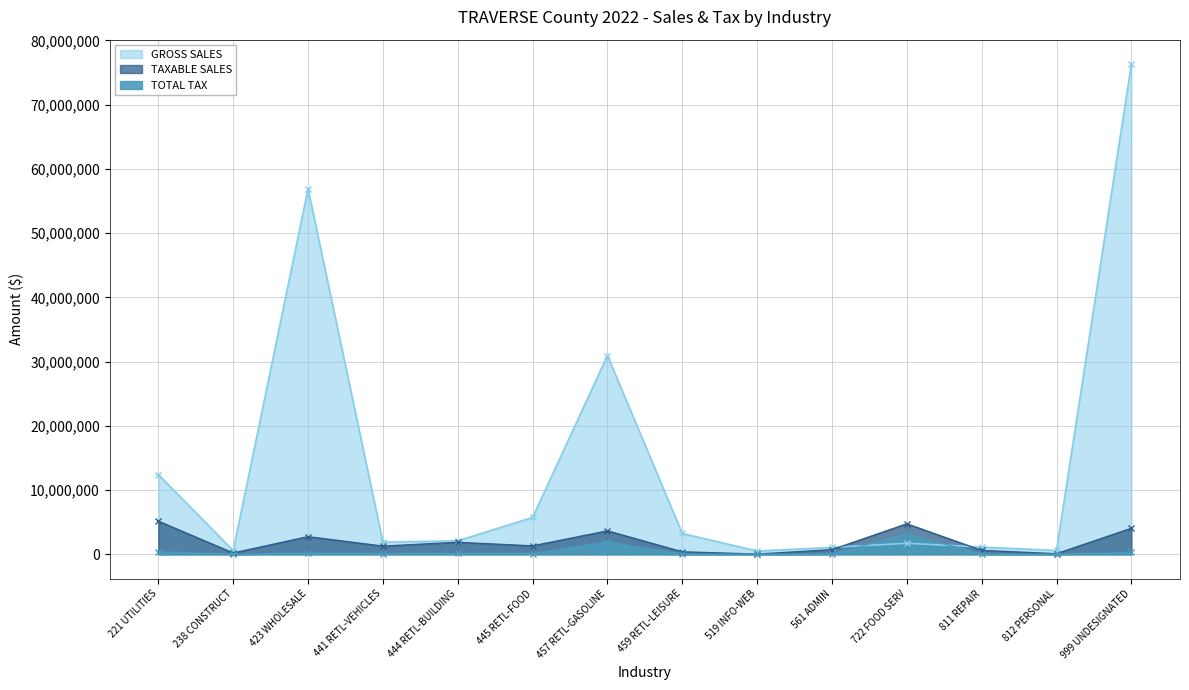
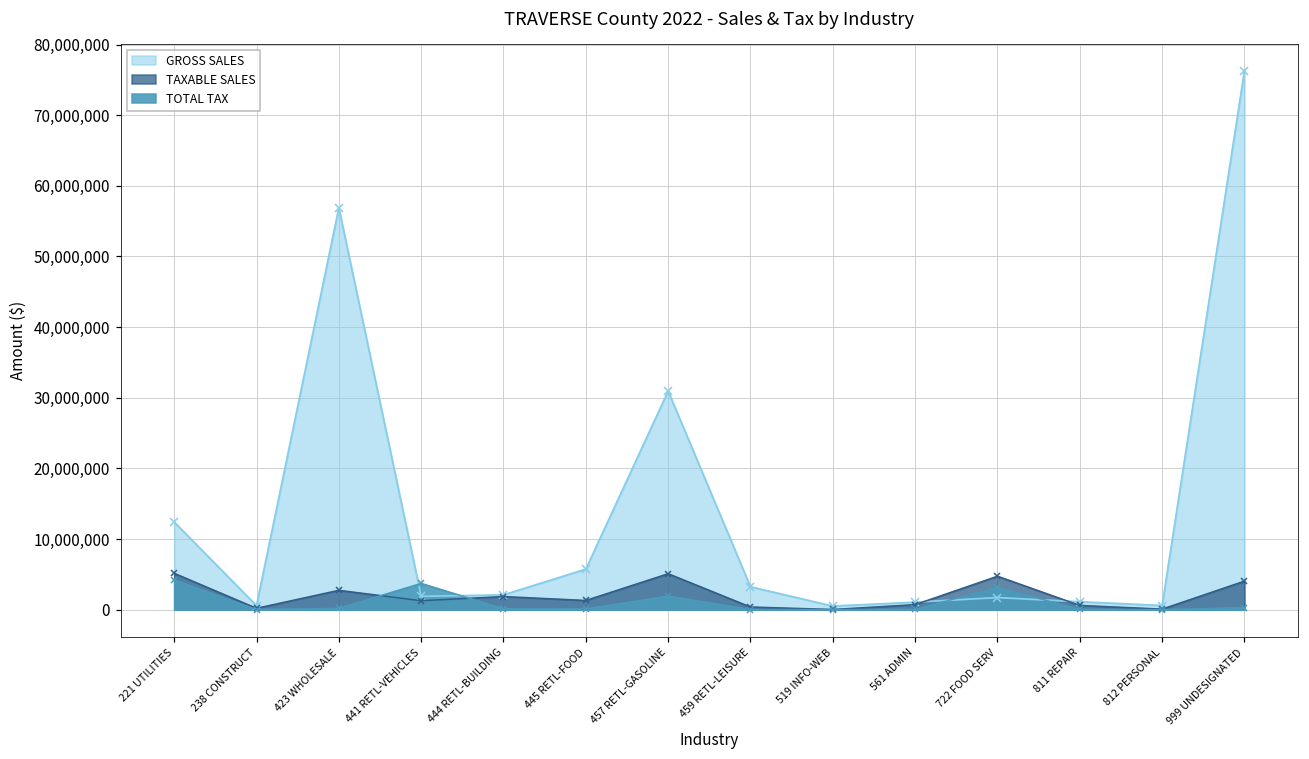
  {
    "GROSS SALES": {
      "221 UTILITIES": "12,000,000",
      "423 WHOLESALE": "57,000,000",
      "441 RETL-VEHICLES": "2,000,000",
      "445 RETL-FOOD": "6,000,000",
      "457 RETL-GASOLINE": "31,000,000",
      "459 RETL-LEISURE": "3,000,000",
      "519 INFO-WEB": "1,000,000",
      "722 FOOD SERV": "2,000,000",
      "811 REPAIR": "1,000,000",
      "812 PERSONAL": "1,000,000",
      "999 UNDESIGNATED": "76,000,000"
    },
    "TAXABLE SALES": {
      "221 UTILITIES": "5,000,000",
      "423 WHOLESALE": "3,000,000",
      "441 RETL-VEHICLES": "1,000,000",
      "445 RETL-FOOD": "1,000,000",
-     "457 RETL-GASOLINE": "4,000,000",
+     "457 RETL-GASOLINE": "5,000,000",
      "722 FOOD SERV": "5,000,000",
      "811 REPAIR": "1,000,000",
      "999 UNDESIGNATED": "4,000,000"
    },
    "TOTAL TAX": {
-     "221 UTILITIES": "0",
+     "221 UTILITIES": "4,000,000",
      "423 WHOLESALE": "0",
-     "441 RETL-VEHICLES": "0",
+     "441 RETL-VEHICLES": "4,000,000",
      "444 RETL-BUILDING": "0",
      "445 RETL-FOOD": "0",
      "457 RETL-GASOLINE": "2,000,000",
      "561 ADMIN": "0",
      "722 FOOD SERV": "3,000,000",
      "811 REPAIR": "0",
      "999 UNDESIGNATED": "0"
    }
  }
